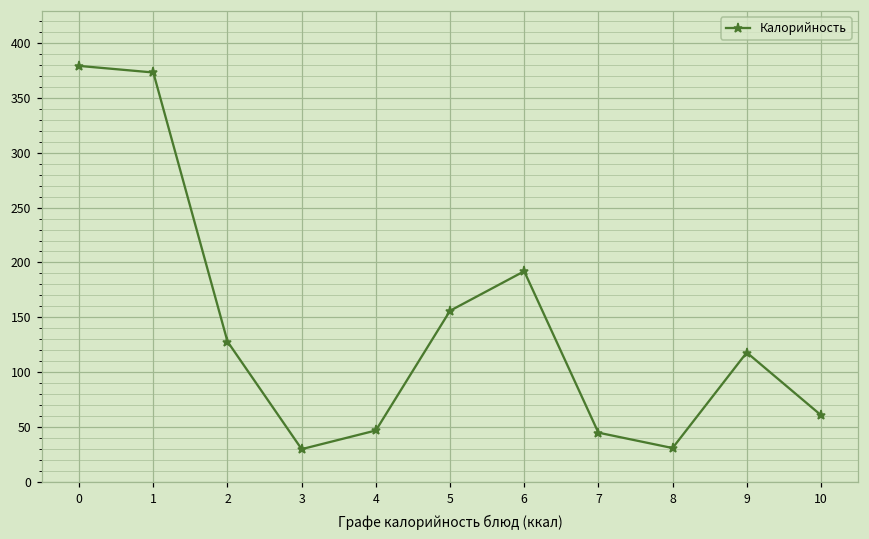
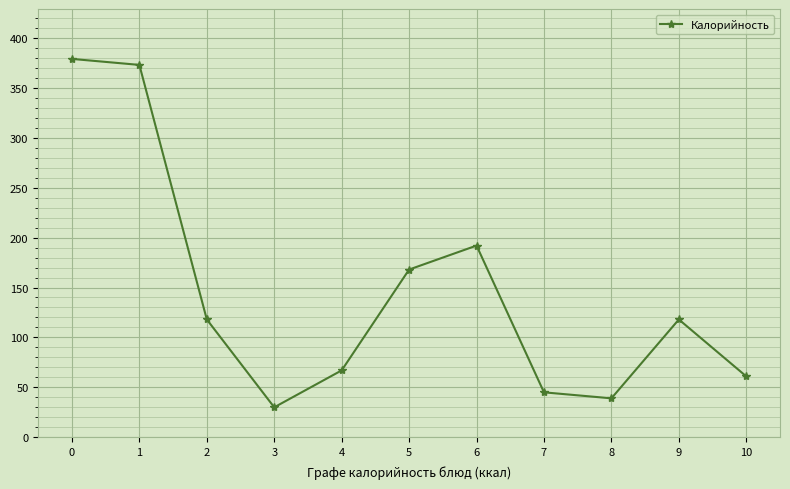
  {
    "0": 380,
    "1": 370,
-   "2": 130,
+   "2": 120,
    "3": 30,
-   "4": 50,
-   "5": 160,
+   "4": 70,
+   "5": 170,
    "6": 190,
    "7": 50,
-   "8": 30,
+   "8": 40,
    "9": 120,
    "10": 60
  }
